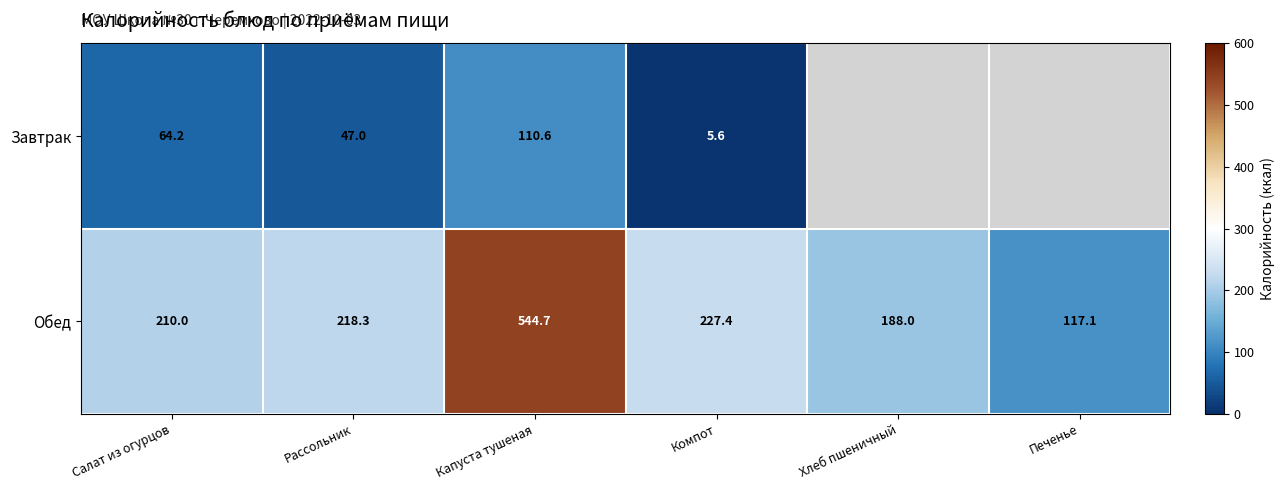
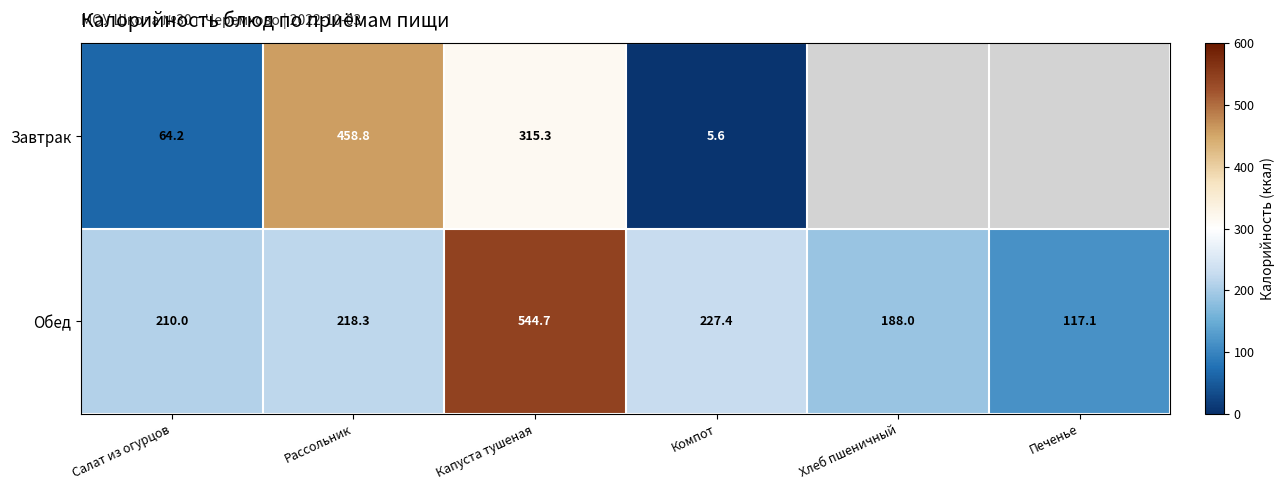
  {
    "Завтрак": {
      "Салат из огурцов": 64.2,
-     "Рассольник": 47.0,
-     "Капуста тушеная": 110.6,
+     "Рассольник": 458.8,
+     "Капуста тушеная": 315.3,
      "Компот": 5.6
    },
    "Обед": {
      "Салат из огурцов": 210.0,
      "Рассольник": 218.3,
      "Капуста тушеная": 544.7,
      "Компот": 227.4,
      "Хлеб пшеничный": 188.0,
      "Печенье": 117.1
    }
  }
